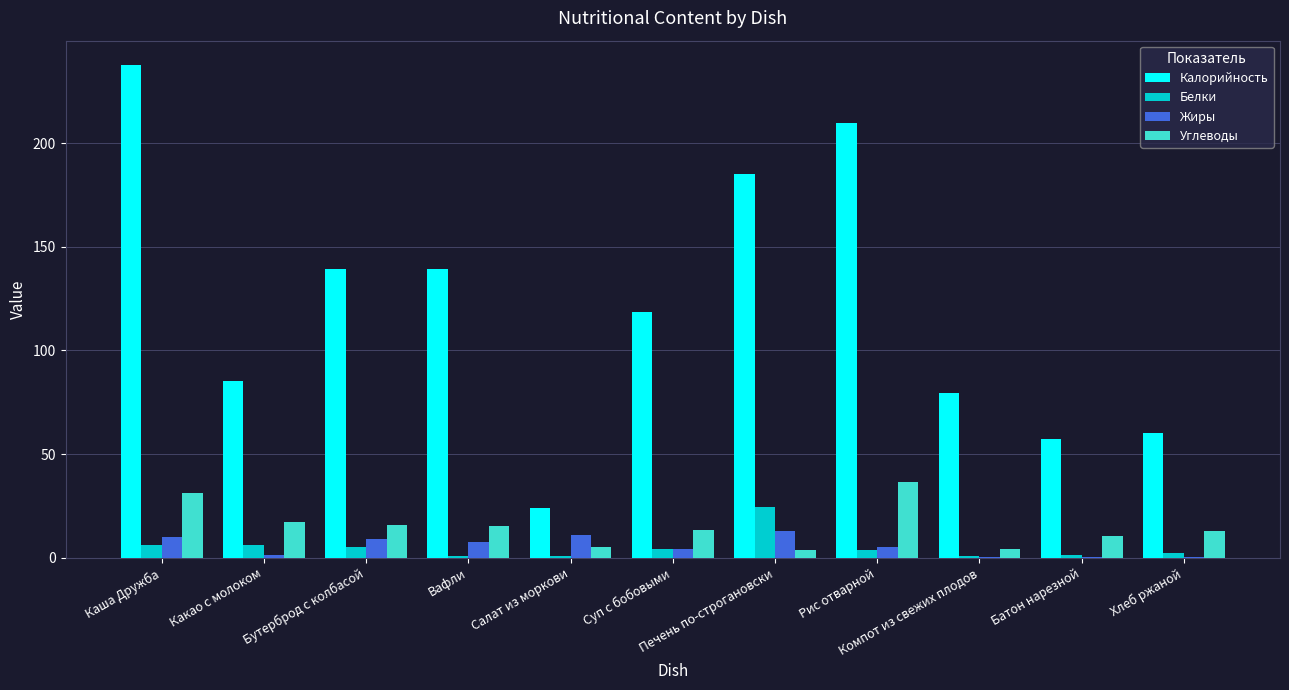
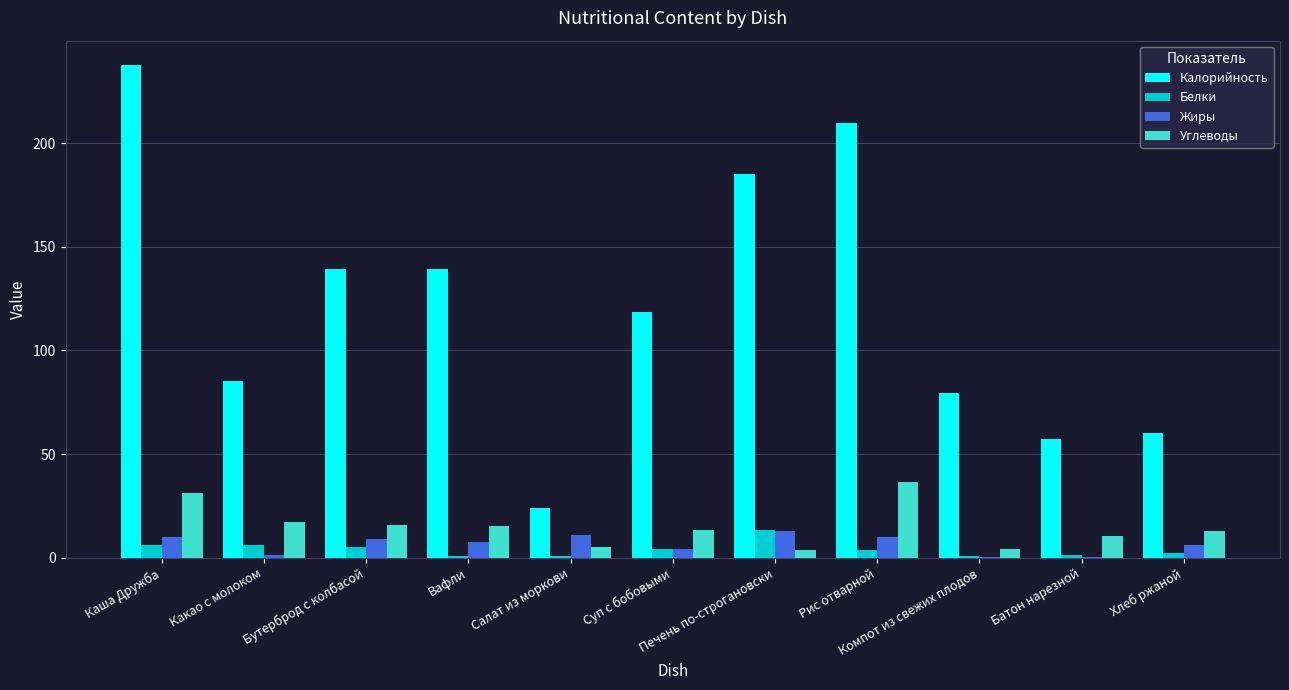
  {
    "Калорийность": {
      "Каша Дружба": 238,
      "Какао с молоком": 85,
      "Бутерброд с колбасой": 139,
      "Вафли": 139,
      "Салат из моркови": 24,
      "Суп с бобовыми": 119,
      "Печень по-строгановски": 185,
      "Рис отварной": 210,
      "Компот из свежих плодов": 79,
      "Батон нарезной": 57,
      "Хлеб ржаной": 60
    },
    "Белки": {
      "Каша Дружба": 6,
      "Какао с молоком": 6,
      "Бутерброд с колбасой": 5,
      "Суп с бобовыми": 4,
-     "Печень по-строгановски": 24,
+     "Печень по-строгановски": 13,
      "Рис отварной": 4,
      "Батон нарезной": 2,
      "Хлеб ржаной": 2
    },
    "Жиры": {
      "Каша Дружба": 10,
      "Бутерброд с колбасой": 9,
      "Вафли": 7,
      "Салат из моркови": 11,
      "Суп с бобовыми": 4,
      "Печень по-строгановски": 13,
-     "Рис отварной": 5,
-     "Хлеб ржаной": 0
+     "Рис отварной": 10,
+     "Хлеб ржаной": 6
    },
    "Углеводы": {
      "Каша Дружба": 31,
      "Какао с молоком": 17,
      "Бутерброд с колбасой": 16,
      "Вафли": 15,
      "Салат из моркови": 5,
      "Суп с бобовыми": 13,
      "Печень по-строгановски": 4,
      "Рис отварной": 37,
      "Компот из свежих плодов": 4,
      "Батон нарезной": 10,
      "Хлеб ржаной": 13
    }
  }
